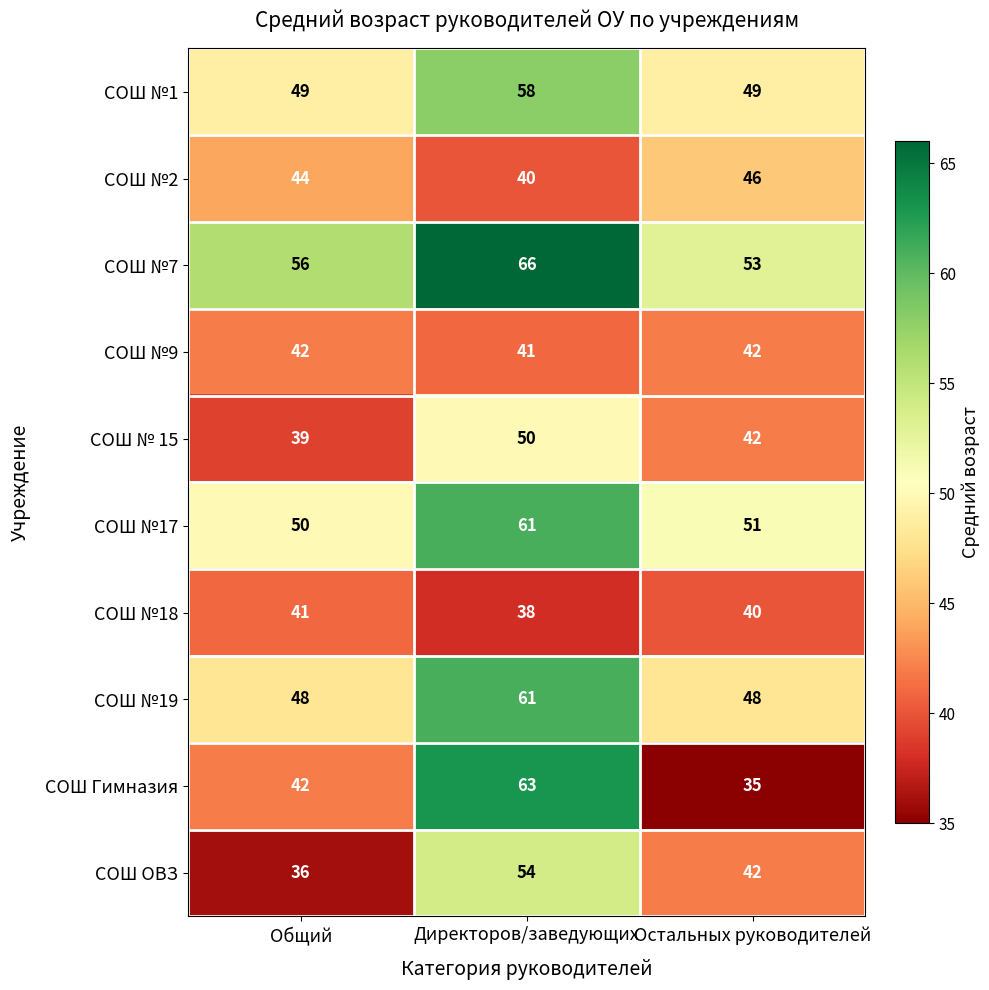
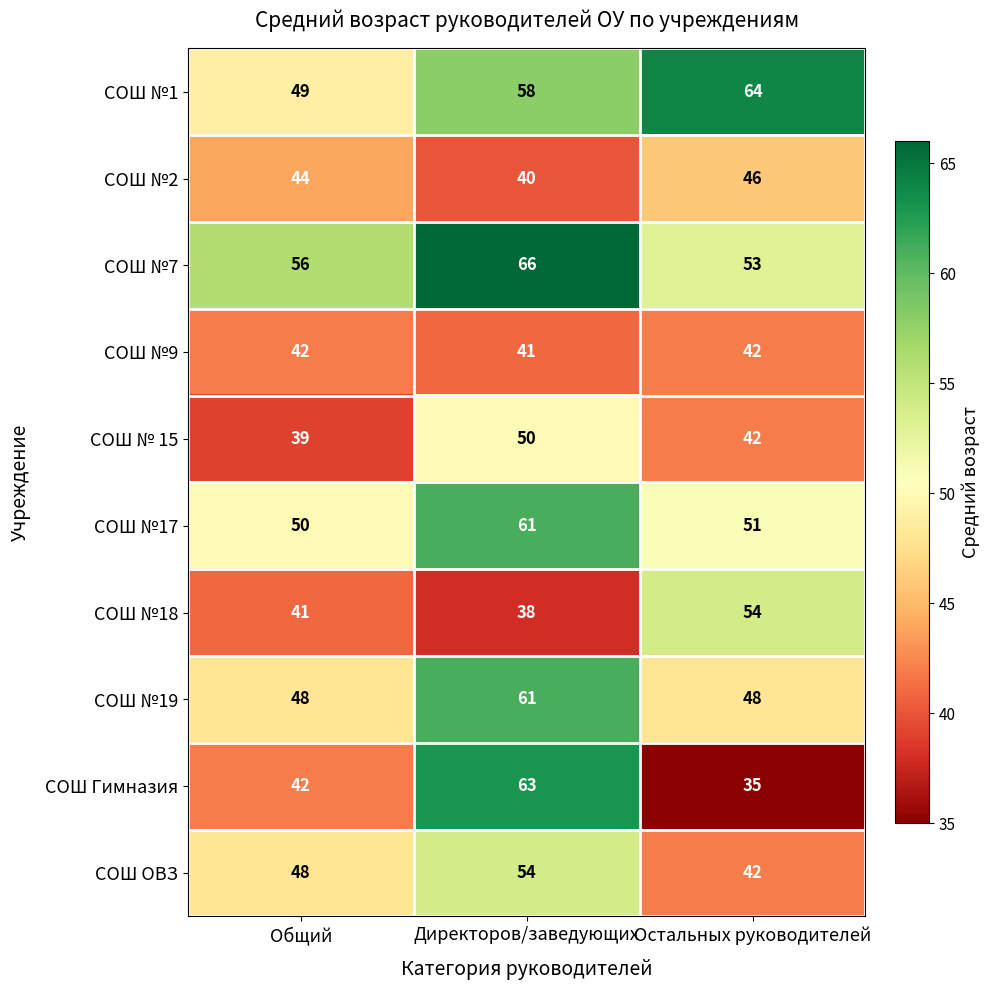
  {
    "СОШ №1": {
      "Общий": 49,
      "Директоров/заведующих": 58,
-     "Остальных руководителей": 49
+     "Остальных руководителей": 64
    },
    "СОШ №2": {
      "Общий": 44,
      "Директоров/заведующих": 40,
      "Остальных руководителей": 46
    },
    "СОШ №7": {
      "Общий": 56,
      "Директоров/заведующих": 66,
      "Остальных руководителей": 53
    },
    "СОШ №9": {
      "Общий": 42,
      "Директоров/заведующих": 41,
      "Остальных руководителей": 42
    },
    "СОШ № 15": {
      "Общий": 39,
      "Директоров/заведующих": 50,
      "Остальных руководителей": 42
    },
    "СОШ №17": {
      "Общий": 50,
      "Директоров/заведующих": 61,
      "Остальных руководителей": 51
    },
    "СОШ №18": {
      "Общий": 41,
      "Директоров/заведующих": 38,
-     "Остальных руководителей": 40
+     "Остальных руководителей": 54
    },
    "СОШ №19": {
      "Общий": 48,
      "Директоров/заведующих": 61,
      "Остальных руководителей": 48
    },
    "СОШ Гимназия": {
      "Общий": 42,
      "Директоров/заведующих": 63,
      "Остальных руководителей": 35
    },
    "СОШ ОВЗ": {
-     "Общий": 36,
+     "Общий": 48,
      "Директоров/заведующих": 54,
      "Остальных руководителей": 42
    }
  }
